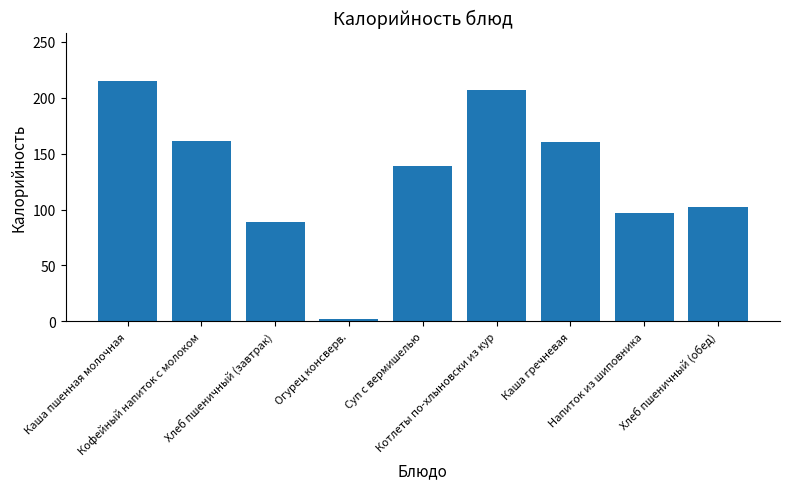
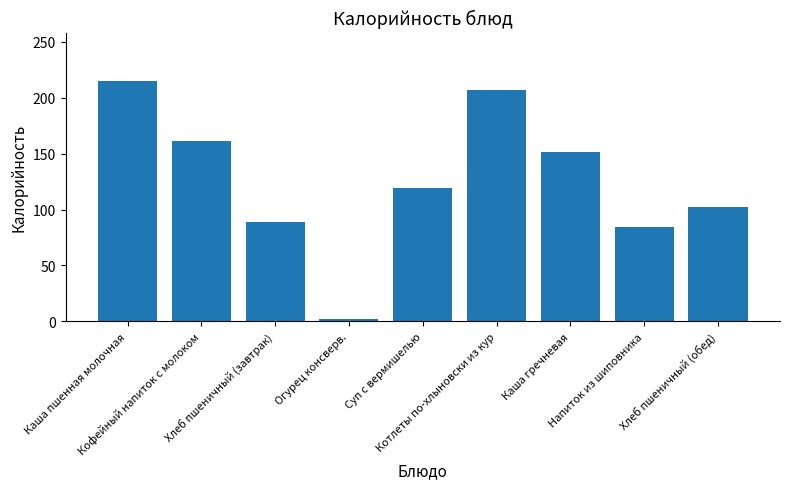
  {
    "Каша пшенная молочная": 215,
    "Кофейный напиток с молоком": 161,
    "Хлеб пшеничный (завтрак)": 89,
-   "Суп с вермишелью": 139,
+   "Суп с вермишелью": 119,
    "Котлеты по-хлыновски из кур": 207,
-   "Каша гречневая": 160,
-   "Напиток из шиповника": 97,
+   "Каша гречневая": 151,
+   "Напиток из шиповника": 84,
    "Хлеб пшеничный (обед)": 102
  }
